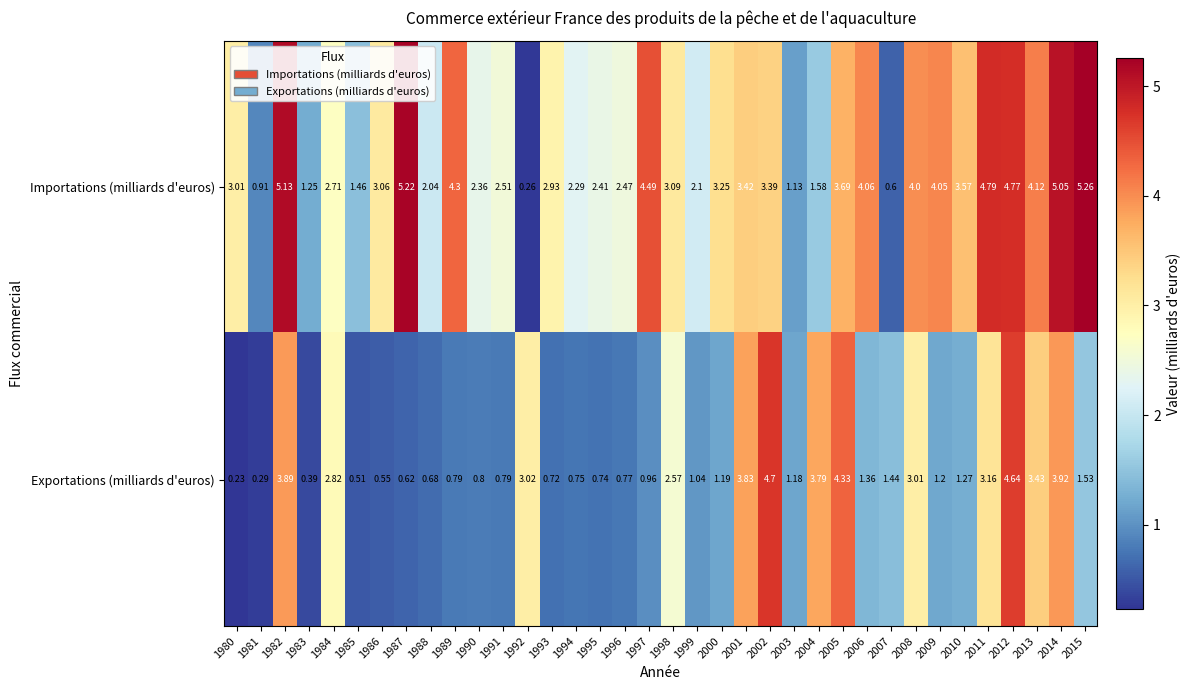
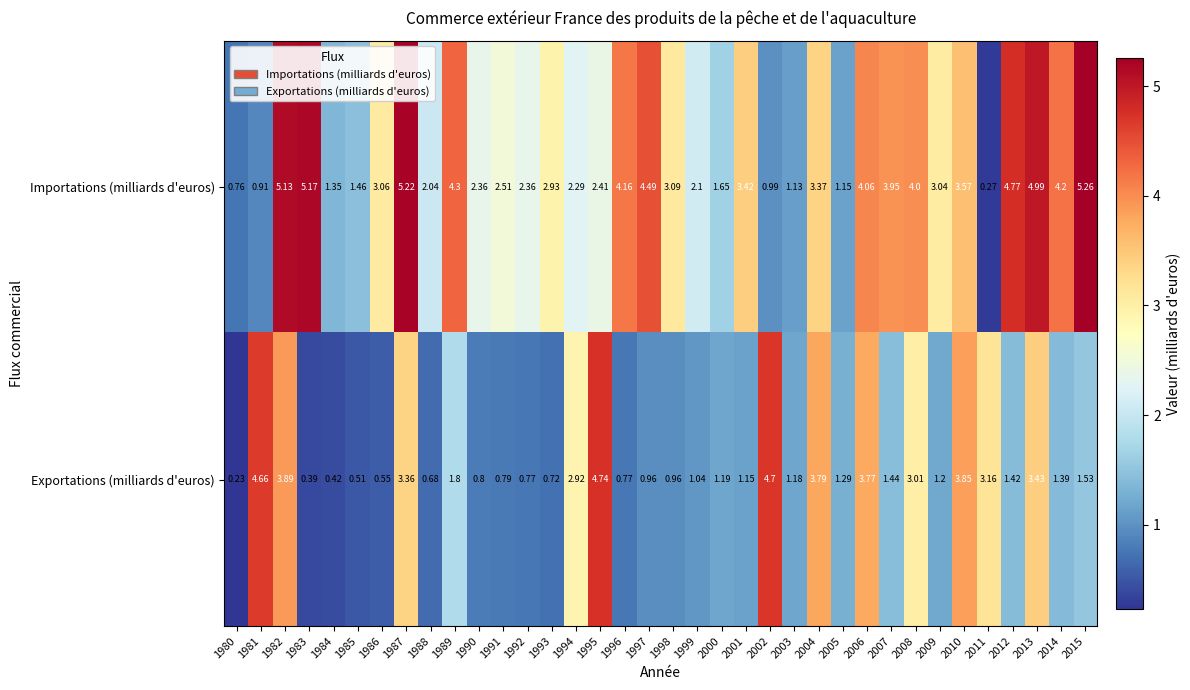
  {
    "Importations (milliards d'euros)": {
-     "1980": 3.01,
+     "1980": 0.76,
      "1981": 0.91,
      "1982": 5.13,
-     "1983": 1.25,
-     "1984": 2.71,
+     "1983": 5.17,
+     "1984": 1.35,
      "1985": 1.46,
      "1986": 3.06,
      "1987": 5.22,
      "1988": 2.04,
      "1989": 4.3,
      "1990": 2.36,
      "1991": 2.51,
-     "1992": 0.26,
+     "1992": 2.36,
      "1993": 2.93,
      "1994": 2.29,
      "1995": 2.41,
-     "1996": 2.47,
+     "1996": 4.16,
      "1997": 4.49,
      "1998": 3.09,
      "1999": 2.1,
-     "2000": 3.25,
+     "2000": 1.65,
      "2001": 3.42,
-     "2002": 3.39,
+     "2002": 0.99,
      "2003": 1.13,
-     "2004": 1.58,
-     "2005": 3.69,
+     "2004": 3.37,
+     "2005": 1.15,
      "2006": 4.06,
-     "2007": 0.6,
+     "2007": 3.95,
      "2008": 4.0,
-     "2009": 4.05,
+     "2009": 3.04,
      "2010": 3.57,
-     "2011": 4.79,
+     "2011": 0.27,
      "2012": 4.77,
-     "2013": 4.12,
-     "2014": 5.05,
+     "2013": 4.99,
+     "2014": 4.2,
      "2015": 5.26
    },
    "Exportations (milliards d'euros)": {
      "1980": 0.23,
-     "1981": 0.29,
+     "1981": 4.66,
      "1982": 3.89,
      "1983": 0.39,
-     "1984": 2.82,
+     "1984": 0.42,
      "1985": 0.51,
      "1986": 0.55,
-     "1987": 0.62,
+     "1987": 3.36,
      "1988": 0.68,
-     "1989": 0.79,
+     "1989": 1.8,
      "1990": 0.8,
      "1991": 0.79,
-     "1992": 3.02,
+     "1992": 0.77,
      "1993": 0.72,
-     "1994": 0.75,
-     "1995": 0.74,
+     "1994": 2.92,
+     "1995": 4.74,
      "1996": 0.77,
      "1997": 0.96,
-     "1998": 2.57,
+     "1998": 0.96,
      "1999": 1.04,
      "2000": 1.19,
-     "2001": 3.83,
+     "2001": 1.15,
      "2002": 4.7,
      "2003": 1.18,
      "2004": 3.79,
-     "2005": 4.33,
-     "2006": 1.36,
+     "2005": 1.29,
+     "2006": 3.77,
      "2007": 1.44,
      "2008": 3.01,
      "2009": 1.2,
-     "2010": 1.27,
+     "2010": 3.85,
      "2011": 3.16,
-     "2012": 4.64,
+     "2012": 1.42,
      "2013": 3.43,
-     "2014": 3.92,
+     "2014": 1.39,
      "2015": 1.53
    }
  }
